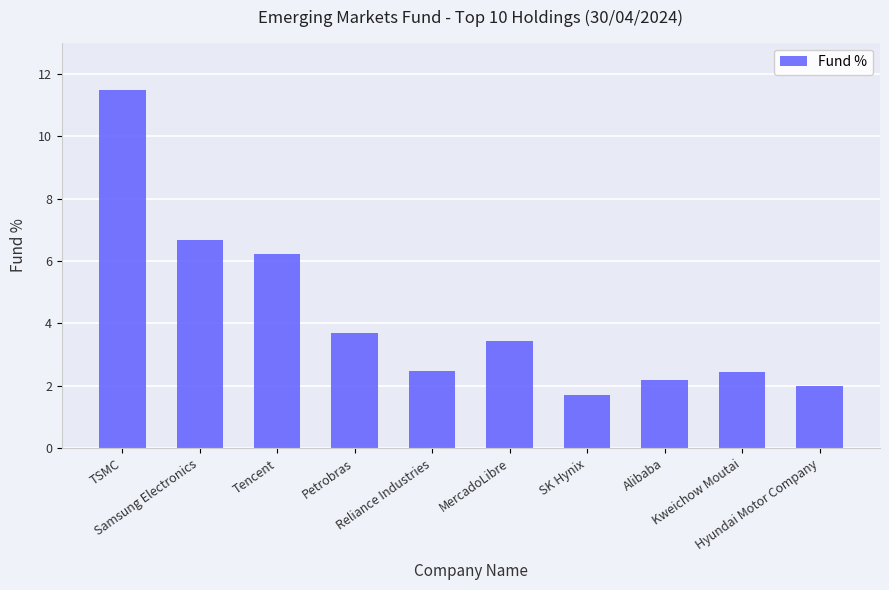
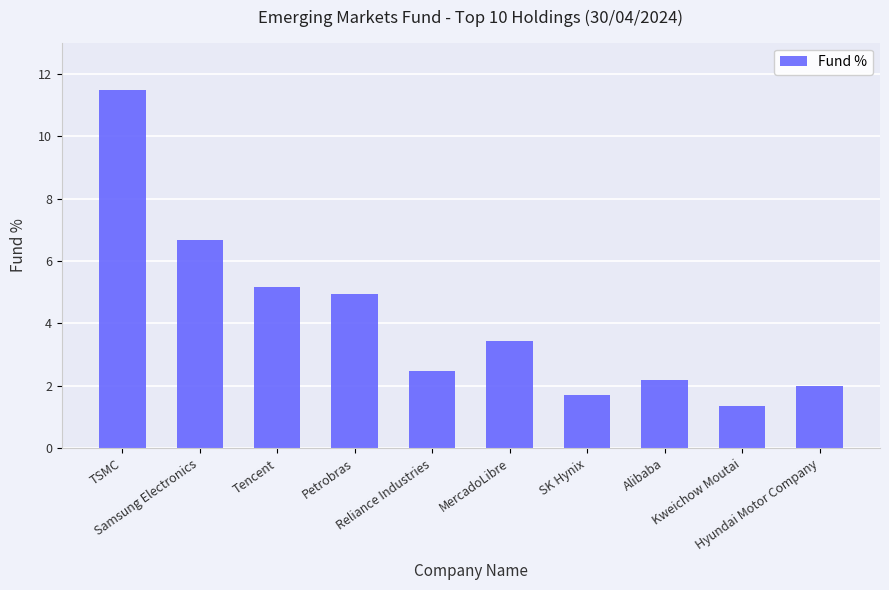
  {
    "TSMC": 11.5,
    "Samsung Electronics": 6.7,
-   "Tencent": 6.2,
-   "Petrobras": 3.7,
+   "Tencent": 5.2,
+   "Petrobras": 5.0,
    "Reliance Industries": 2.5,
    "MercadoLibre": 3.5,
    "SK Hynix": 1.7,
    "Alibaba": 2.2,
-   "Kweichow Moutai": 2.5,
+   "Kweichow Moutai": 1.4,
    "Hyundai Motor Company": 2.0
  }
